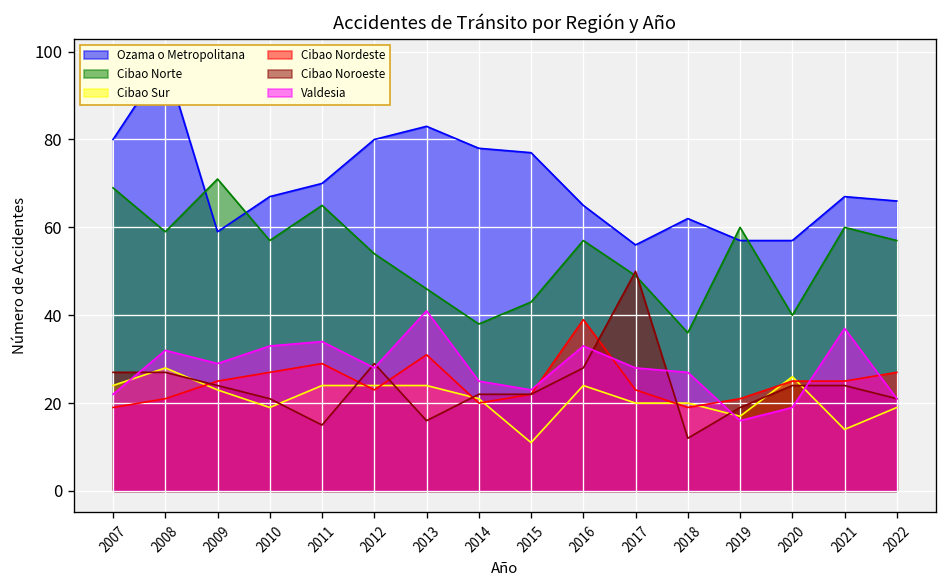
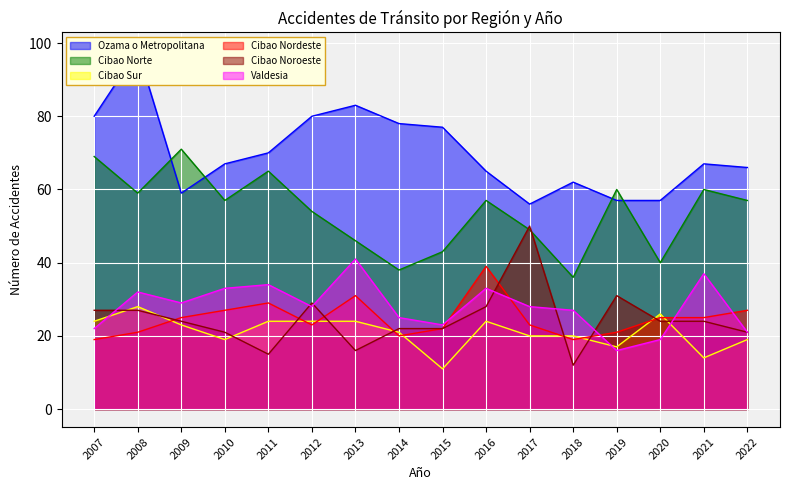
  {
    "Ozama o Metropolitana": {
      "2007": 80,
      "2009": 59,
      "2010": 67,
      "2011": 70,
      "2012": 80,
      "2013": 83,
      "2014": 78,
      "2015": 77,
      "2016": 65,
      "2017": 56,
      "2018": 62,
      "2019": 57,
      "2020": 57,
      "2021": 67,
      "2022": 66
    },
    "Cibao Norte": {
      "2007": 69,
      "2008": 59,
      "2009": 71,
      "2010": 57,
      "2011": 65,
      "2012": 54,
      "2013": 46,
      "2014": 38,
      "2015": 43,
      "2016": 57,
      "2017": 49,
      "2018": 36,
      "2019": 60,
      "2020": 40,
      "2021": 60,
      "2022": 57
    },
    "Cibao Sur": {
      "2007": 24,
      "2008": 28,
      "2009": 23,
      "2010": 19,
      "2011": 24,
      "2012": 24,
      "2013": 24,
      "2014": 21,
      "2015": 11,
      "2016": 24,
      "2017": 20,
      "2018": 20,
      "2019": 17,
      "2020": 26,
      "2021": 14,
      "2022": 19
    },
    "Cibao Nordeste": {
      "2007": 19,
      "2008": 21,
      "2009": 25,
      "2010": 27,
      "2011": 29,
      "2012": 23,
      "2013": 31,
      "2014": 20,
      "2016": 39,
      "2017": 23,
      "2018": 19,
      "2019": 21,
      "2020": 25,
      "2021": 25,
      "2022": 27
    },
    "Cibao Noroeste": {
      "2007": 27,
      "2008": 27,
      "2009": 24,
      "2010": 21,
      "2011": 15,
      "2012": 29,
      "2013": 16,
      "2014": 22,
      "2016": 28,
      "2017": 50,
      "2018": 12,
-     "2019": 19,
+     "2019": 31,
      "2020": 24,
      "2021": 24
    },
    "Valdesia": {
      "2007": 22,
      "2008": 32,
      "2009": 29,
      "2010": 33,
      "2011": 34,
      "2012": 28,
      "2013": 41,
      "2014": 25,
      "2015": 23,
      "2016": 33,
      "2017": 28,
      "2018": 27,
      "2019": 16,
      "2020": 19,
      "2021": 37
    }
  }
